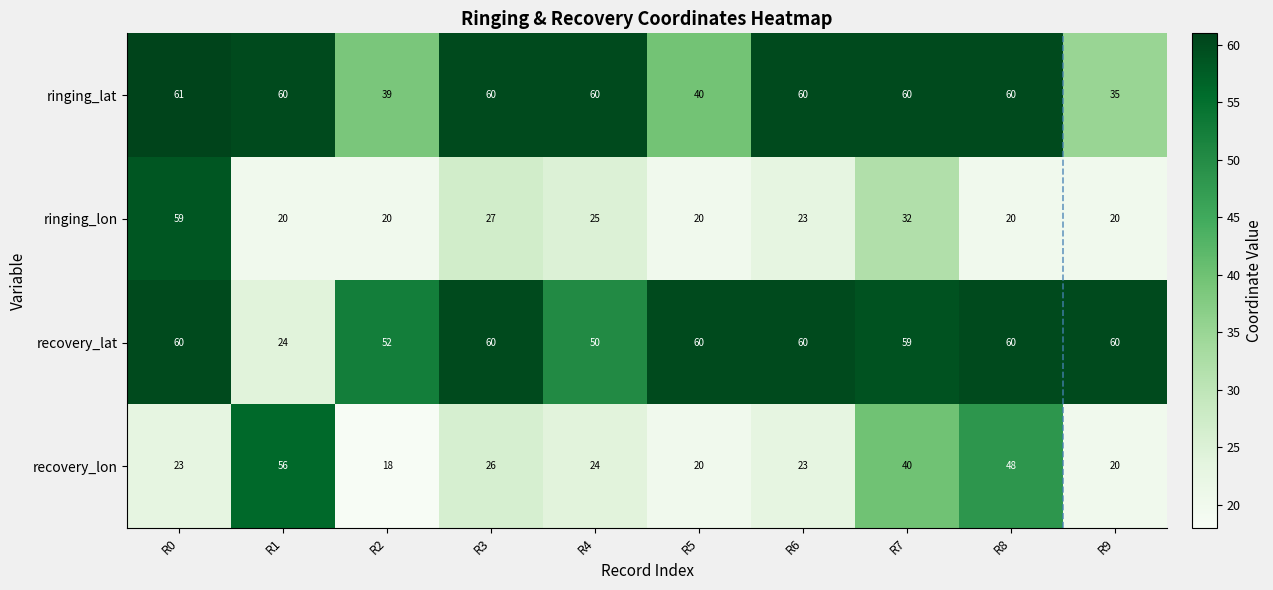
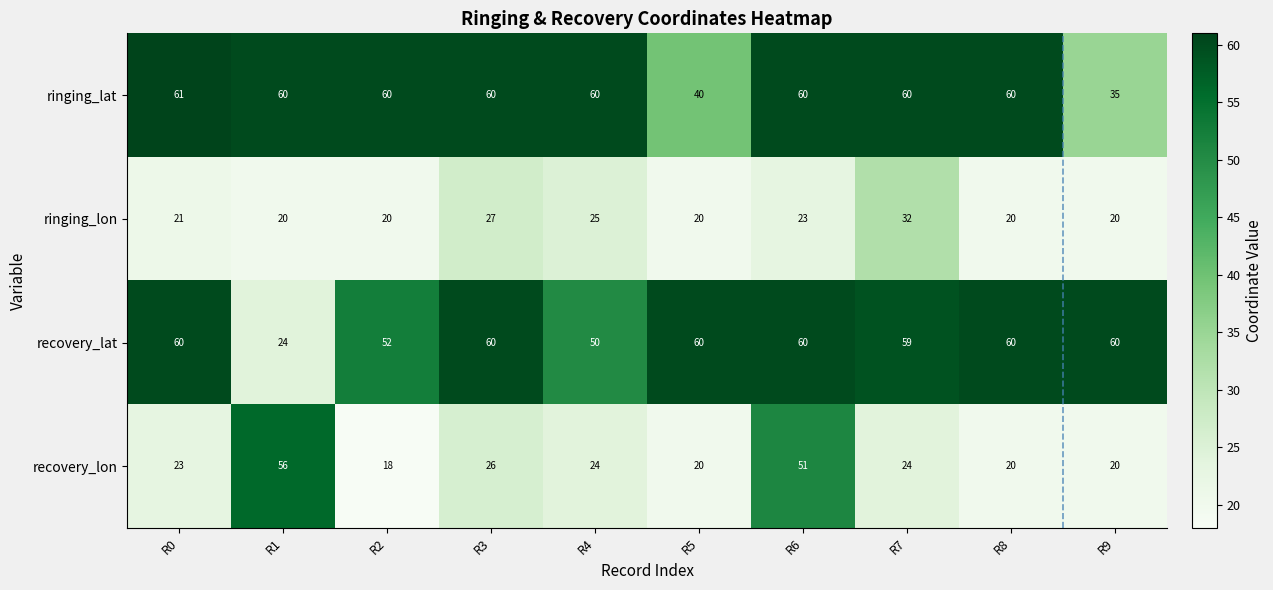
  {
    "ringing_lat": {
      "R0": 61,
      "R1": 60,
-     "R2": 39,
+     "R2": 60,
      "R3": 60,
      "R4": 60,
      "R5": 40,
      "R6": 60,
      "R7": 60,
      "R8": 60,
      "R9": 35
    },
    "ringing_lon": {
-     "R0": 59,
+     "R0": 21,
      "R1": 20,
      "R2": 20,
      "R3": 27,
      "R4": 25,
      "R5": 20,
      "R6": 23,
      "R7": 32,
      "R8": 20,
      "R9": 20
    },
    "recovery_lat": {
      "R0": 60,
      "R1": 24,
      "R2": 52,
      "R3": 60,
      "R4": 50,
      "R5": 60,
      "R6": 60,
      "R7": 59,
      "R8": 60,
      "R9": 60
    },
    "recovery_lon": {
      "R0": 23,
      "R1": 56,
      "R2": 18,
      "R3": 26,
      "R4": 24,
      "R5": 20,
-     "R6": 23,
-     "R7": 40,
-     "R8": 48,
+     "R6": 51,
+     "R7": 24,
+     "R8": 20,
      "R9": 20
    }
  }
